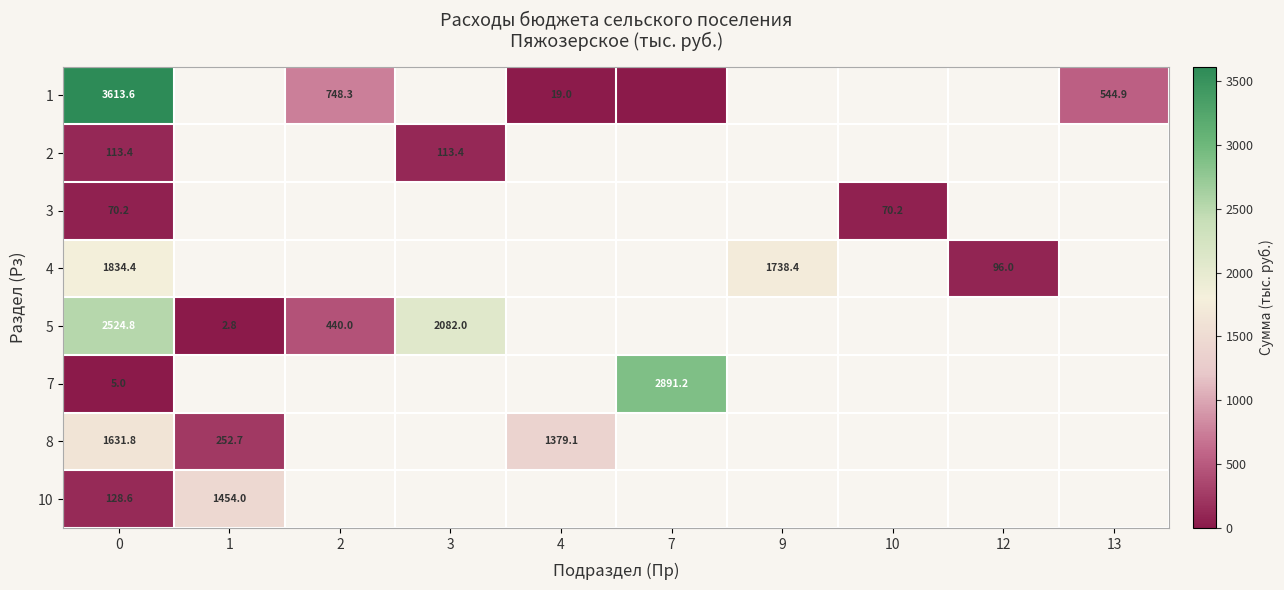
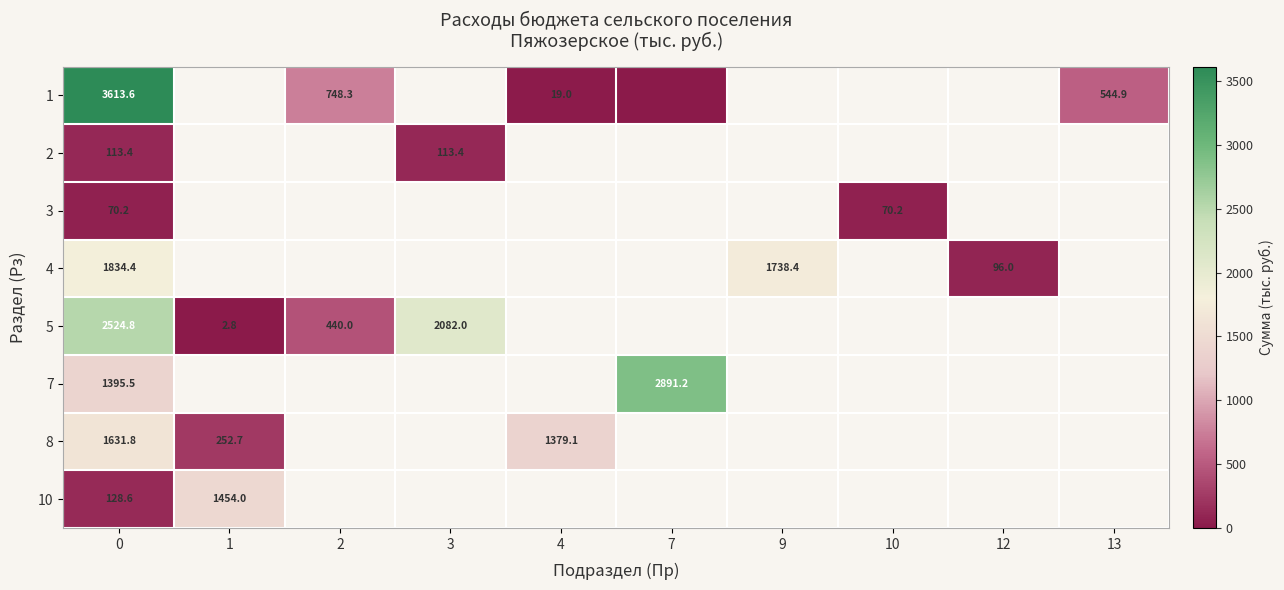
  {
    "1": {
      "0": 3613.6,
      "2": 748.3,
      "4": 19.0,
      "13": 544.9
    },
    "2": {
      "0": 113.4,
      "3": 113.4
    },
    "3": {
      "0": 70.2,
      "10": 70.2
    },
    "4": {
      "0": 1834.4,
      "9": 1738.4,
      "12": 96.0
    },
    "5": {
      "0": 2524.8,
      "1": 2.8,
      "2": 440.0,
      "3": 2082.0
    },
    "7": {
-     "0": 5.0,
+     "0": 1395.5,
      "7": 2891.2
    },
    "8": {
      "0": 1631.8,
      "1": 252.7,
      "4": 1379.1
    },
    "10": {
      "0": 128.6,
      "1": 1454.0
    }
  }
